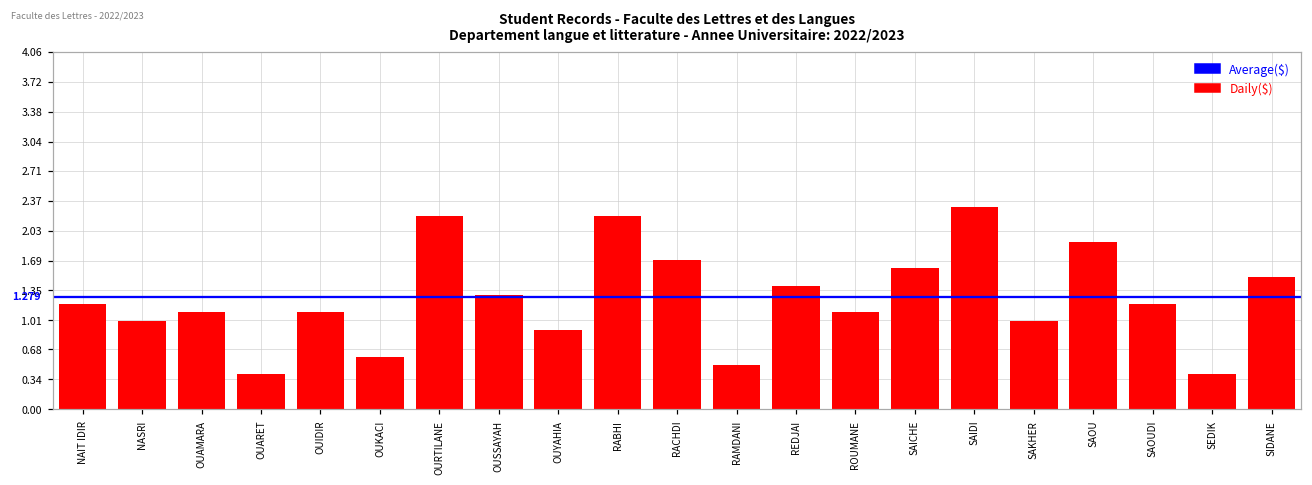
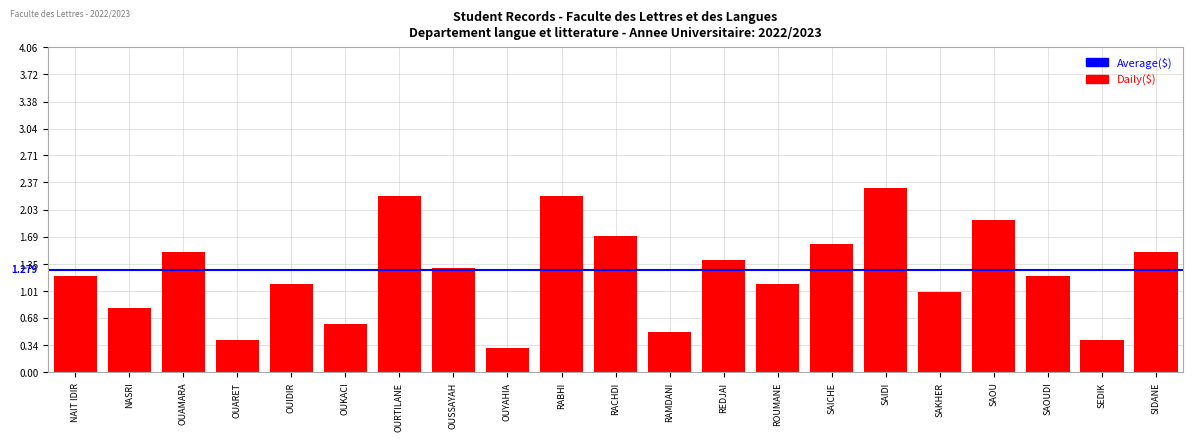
  {
    "NAIT IDIR": 1.2,
-   "NASRI": 1.0,
-   "OUAMARA": 1.1,
+   "NASRI": 0.8,
+   "OUAMARA": 1.5,
    "OUARET": 0.4,
    "OUIDIR": 1.1,
    "OUKACI": 0.6,
    "OURTILANE": 2.2,
    "OUSSAYAH": 1.3,
-   "OUYAHIA": 0.9,
+   "OUYAHIA": 0.3,
    "RABHI": 2.2,
    "RACHDI": 1.7,
    "RAMDANI": 0.5,
    "REDJAI": 1.4,
    "ROUMANE": 1.1,
    "SAICHE": 1.6,
    "SAIDI": 2.3,
    "SAKHER": 1.0,
    "SAOU": 1.9,
    "SAOUDI": 1.2,
    "SEDIK": 0.4,
    "SIDANE": 1.5
  }
